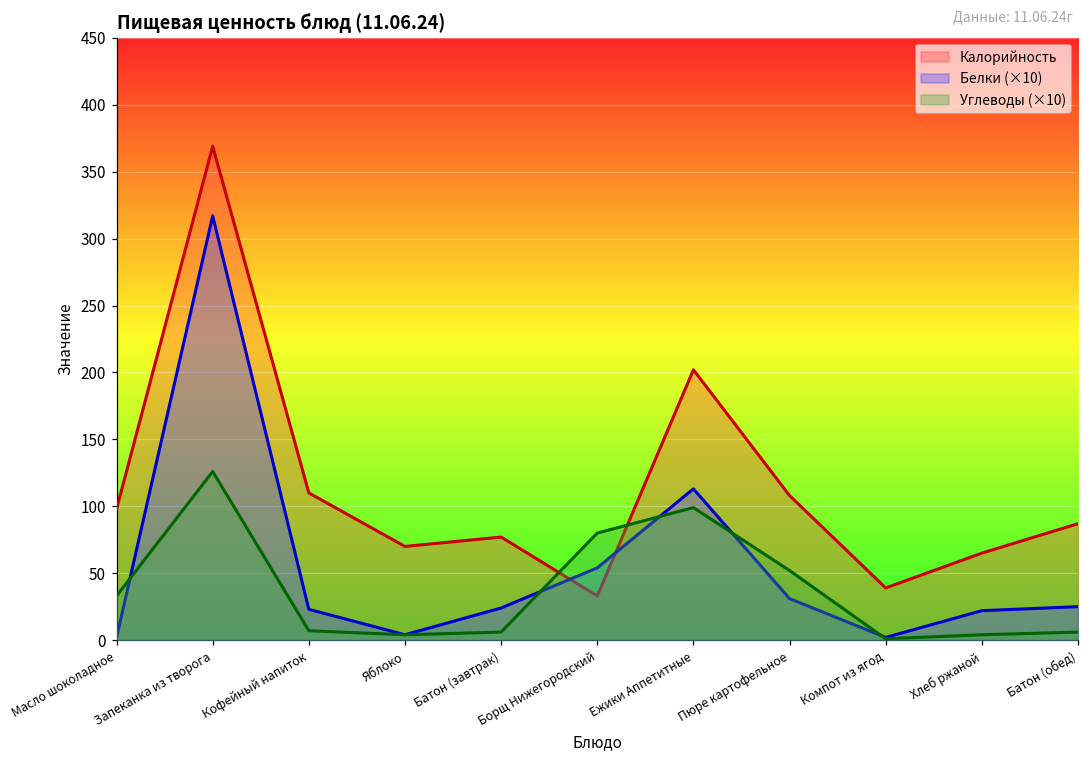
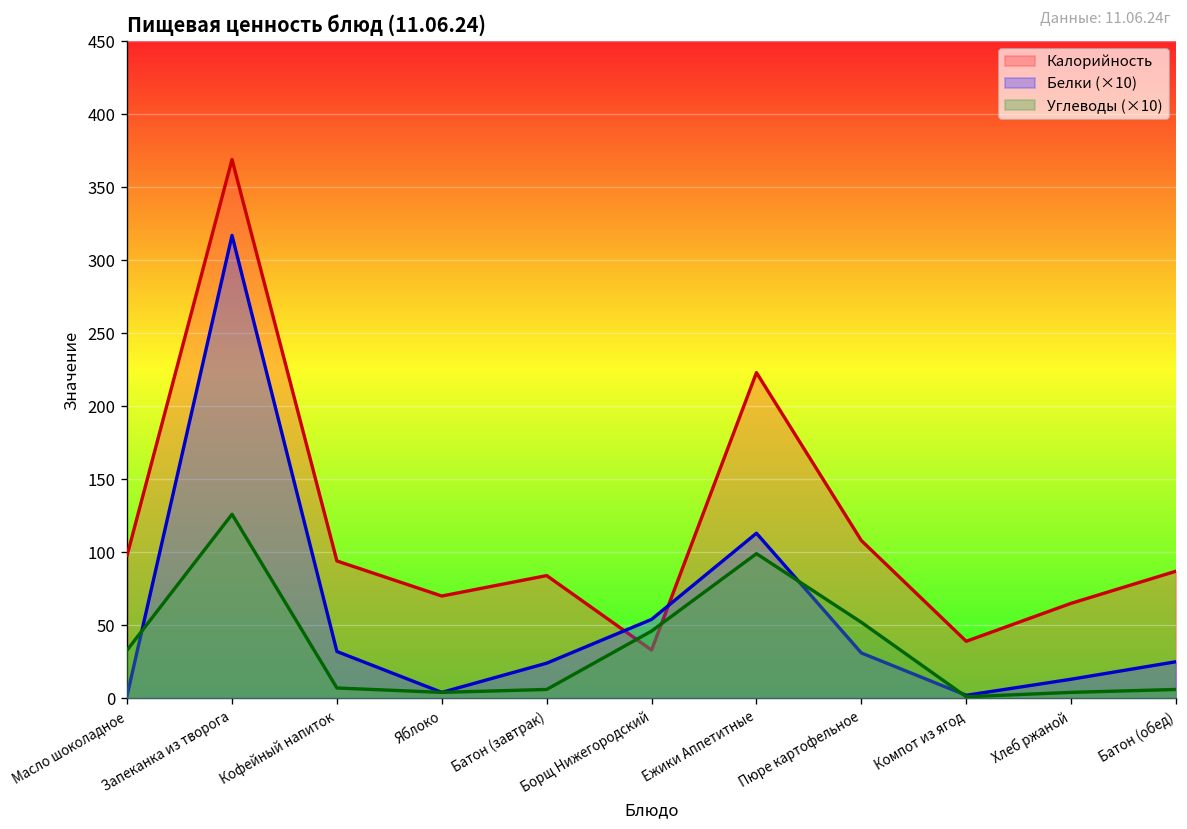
  {
    "Калорийность": {
      "Масло шоколадное": 98,
      "Запеканка из творога": 369,
-     "Кофейный напиток": 110,
+     "Кофейный напиток": 94,
      "Яблоко": 70,
-     "Батон (завтрак)": 77,
+     "Батон (завтрак)": 84,
      "Борщ Нижегородский": 33,
-     "Ежики Аппетитные": 202,
+     "Ежики Аппетитные": 223,
      "Пюре картофельное": 108,
      "Компот из ягод": 39,
      "Хлеб ржаной": 65,
      "Батон (обед)": 87
    },
    "Белки (×10)": {
      "Масло шоколадное": 2,
      "Запеканка из творога": 317,
-     "Кофейный напиток": 23,
+     "Кофейный напиток": 32,
      "Батон (завтрак)": 24,
      "Борщ Нижегородский": 54,
      "Ежики Аппетитные": 113,
      "Пюре картофельное": 31,
-     "Хлеб ржаной": 22,
+     "Хлеб ржаной": 13,
      "Батон (обед)": 25
    },
    "Углеводы (×10)": {
      "Масло шоколадное": 33,
      "Запеканка из творога": 126,
      "Кофейный напиток": 7,
      "Батон (завтрак)": 6,
-     "Борщ Нижегородский": 80,
+     "Борщ Нижегородский": 46,
      "Ежики Аппетитные": 99,
      "Пюре картофельное": 52,
      "Хлеб ржаной": 4,
      "Батон (обед)": 6
    }
  }
